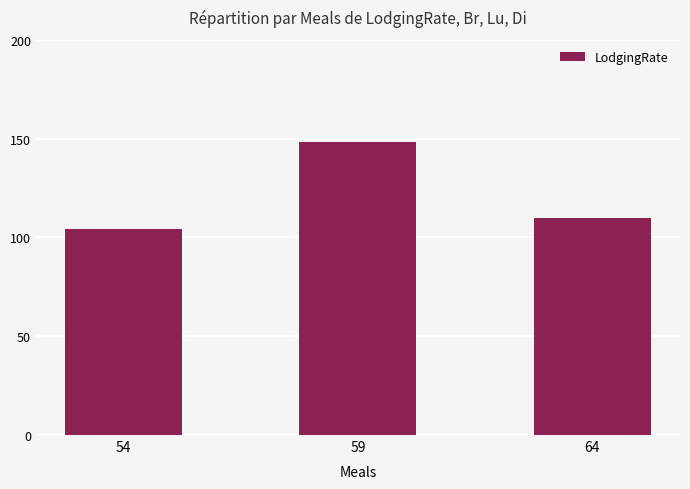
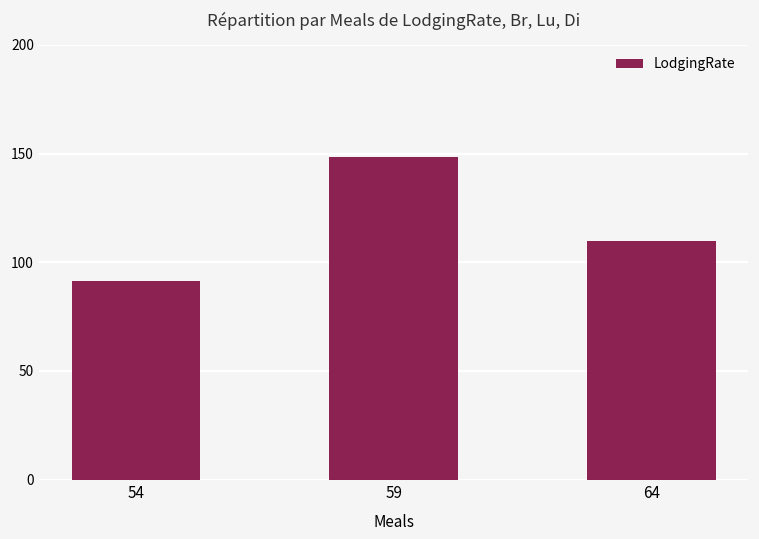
  {
-   "54": 104,
+   "54": 91,
    "59": 149,
    "64": 110
  }
